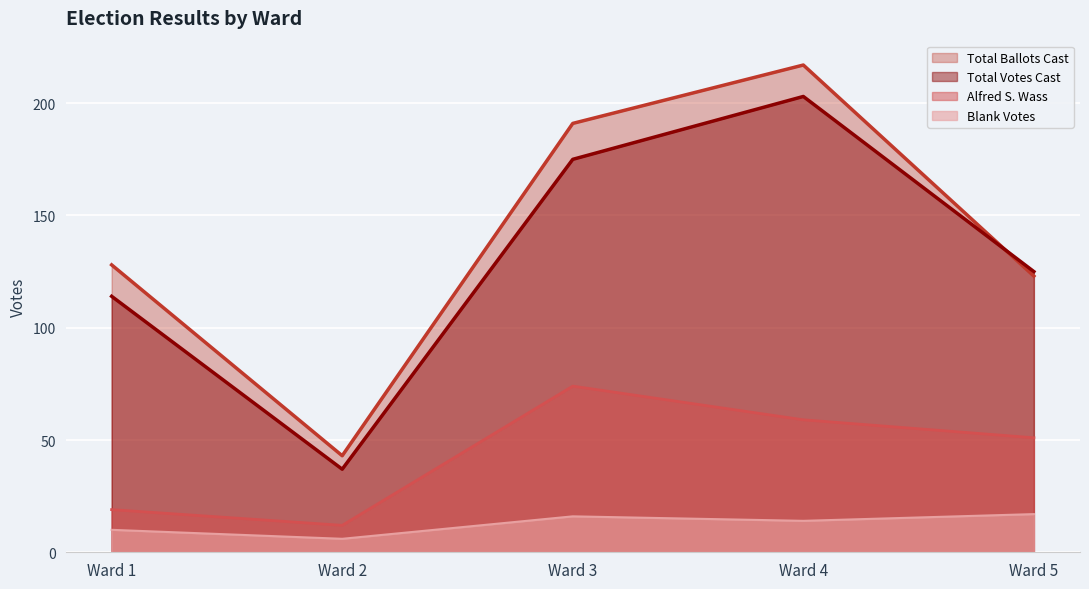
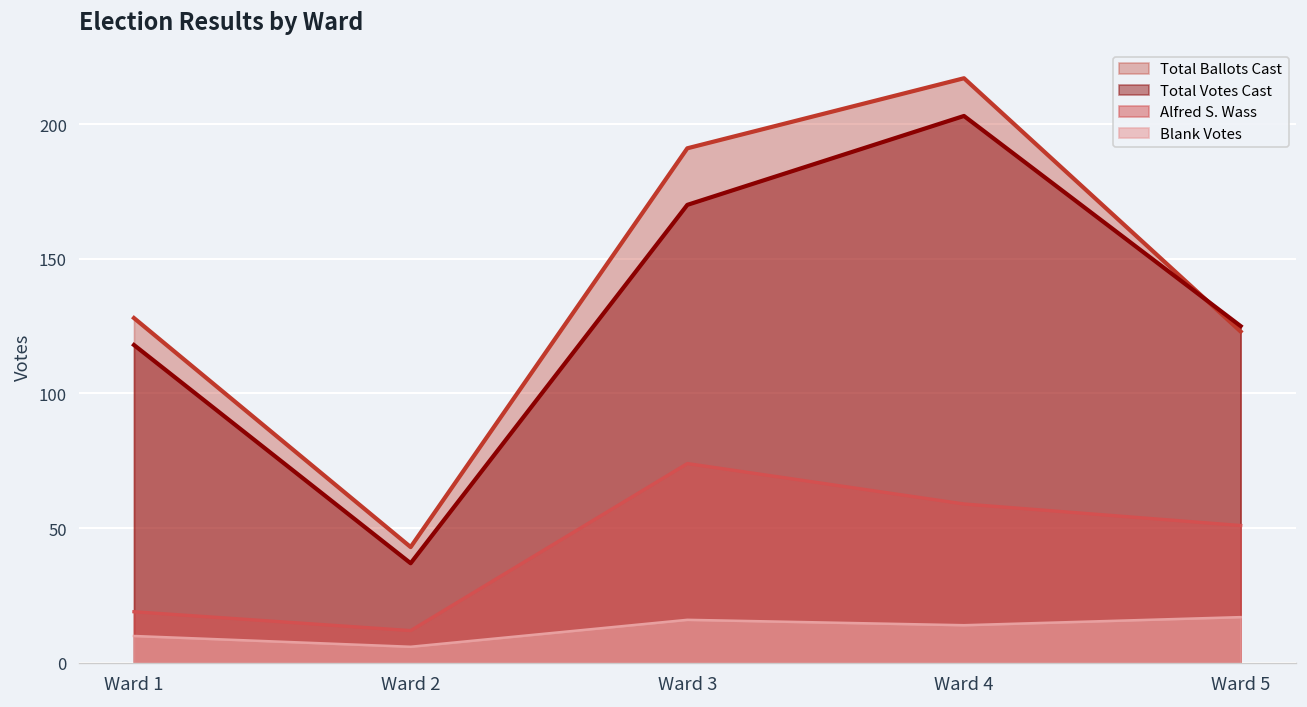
  {
    "Total Votes Cast": {
-     "Ward 1": 114,
+     "Ward 1": 118,
      "Ward 2": 37,
-     "Ward 3": 175,
+     "Ward 3": 170,
      "Ward 4": 203,
      "Ward 5": 125
    }
  }
